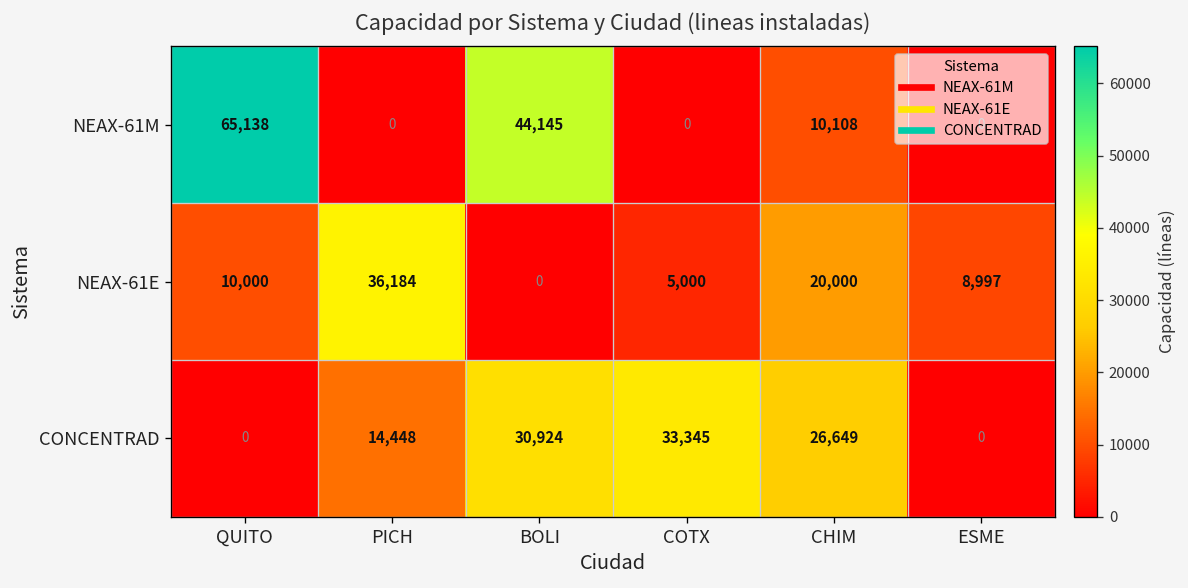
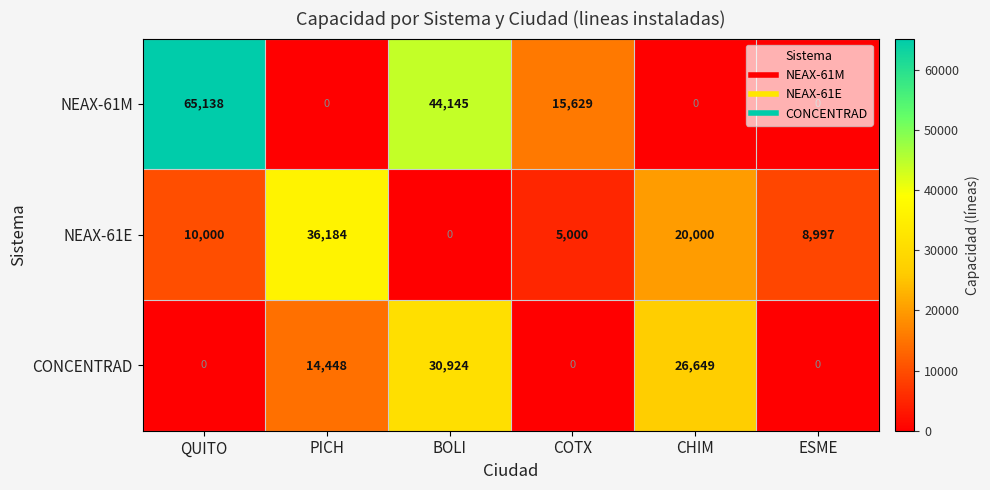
  {
    "NEAX-61M": {
      "QUITO": "65,138",
      "PICH": "0",
      "BOLI": "44,145",
-     "COTX": "0",
-     "CHIM": "10,108"
+     "COTX": "15,629",
+     "CHIM": "0"
    },
    "NEAX-61E": {
      "QUITO": "10,000",
      "PICH": "36,184",
      "BOLI": "0",
      "COTX": "5,000",
      "CHIM": "20,000",
      "ESME": "8,997"
    },
    "CONCENTRAD": {
      "QUITO": "0",
      "PICH": "14,448",
      "BOLI": "30,924",
-     "COTX": "33,345",
+     "COTX": "0",
      "CHIM": "26,649",
      "ESME": "0"
    }
  }
